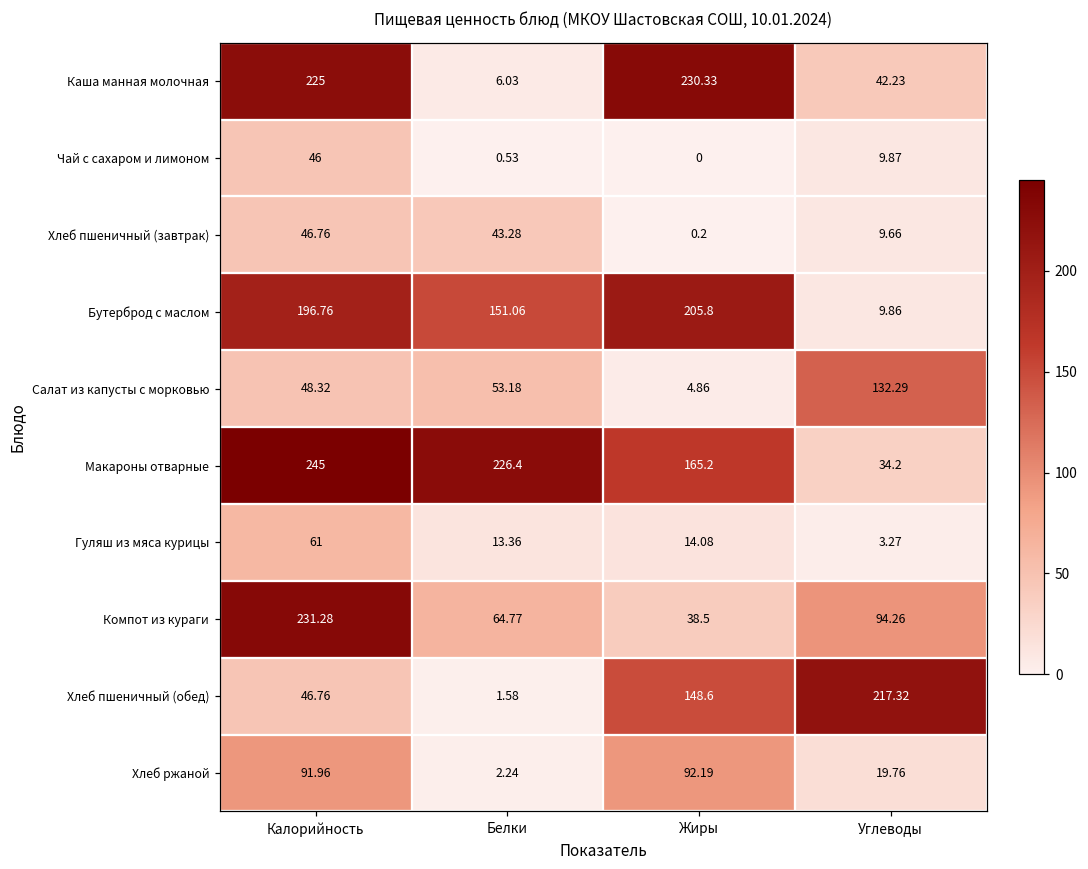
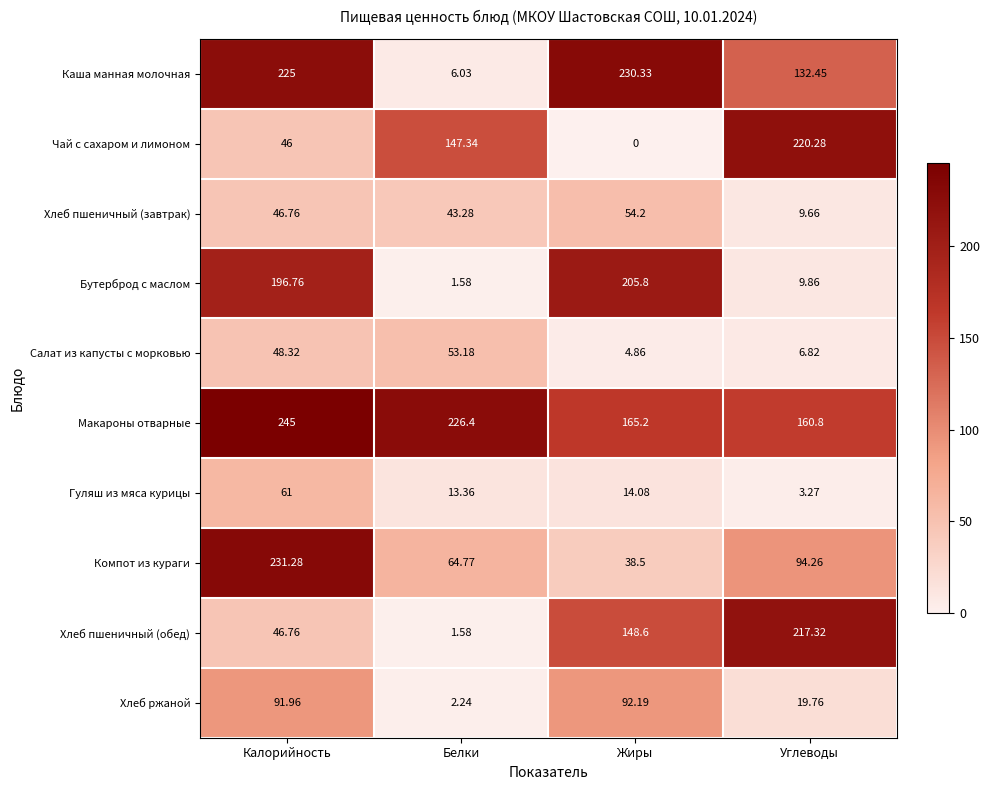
  {
    "Каша манная молочная": {
      "Калорийность": 225,
      "Белки": 6.03,
      "Жиры": 230.33,
-     "Углеводы": 42.23
+     "Углеводы": 132.45
    },
    "Чай с сахаром и лимоном": {
      "Калорийность": 46,
-     "Белки": 0.53,
+     "Белки": 147.34,
      "Жиры": 0,
-     "Углеводы": 9.87
+     "Углеводы": 220.28
    },
    "Хлеб пшеничный (завтрак)": {
      "Калорийность": 46.76,
      "Белки": 43.28,
-     "Жиры": 0.2,
+     "Жиры": 54.2,
      "Углеводы": 9.66
    },
    "Бутерброд с маслом": {
      "Калорийность": 196.76,
-     "Белки": 151.06,
+     "Белки": 1.58,
      "Жиры": 205.8,
      "Углеводы": 9.86
    },
    "Салат из капусты с морковью": {
      "Калорийность": 48.32,
      "Белки": 53.18,
      "Жиры": 4.86,
-     "Углеводы": 132.29
+     "Углеводы": 6.82
    },
    "Макароны отварные": {
      "Калорийность": 245,
      "Белки": 226.4,
      "Жиры": 165.2,
-     "Углеводы": 34.2
+     "Углеводы": 160.8
    },
    "Гуляш из мяса курицы": {
      "Калорийность": 61,
      "Белки": 13.36,
      "Жиры": 14.08,
      "Углеводы": 3.27
    },
    "Компот из кураги": {
      "Калорийность": 231.28,
      "Белки": 64.77,
      "Жиры": 38.5,
      "Углеводы": 94.26
    },
    "Хлеб пшеничный (обед)": {
      "Калорийность": 46.76,
      "Белки": 1.58,
      "Жиры": 148.6,
      "Углеводы": 217.32
    },
    "Хлеб ржаной": {
      "Калорийность": 91.96,
      "Белки": 2.24,
      "Жиры": 92.19,
      "Углеводы": 19.76
    }
  }
